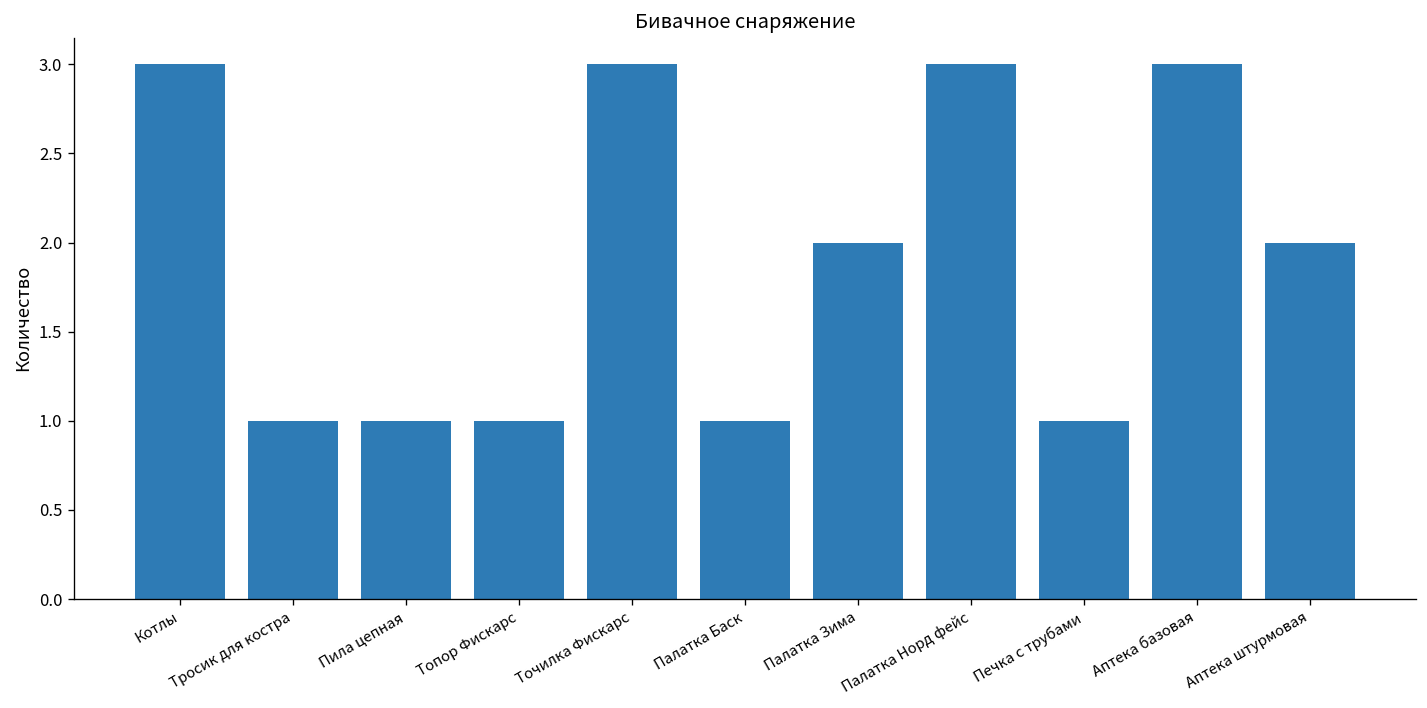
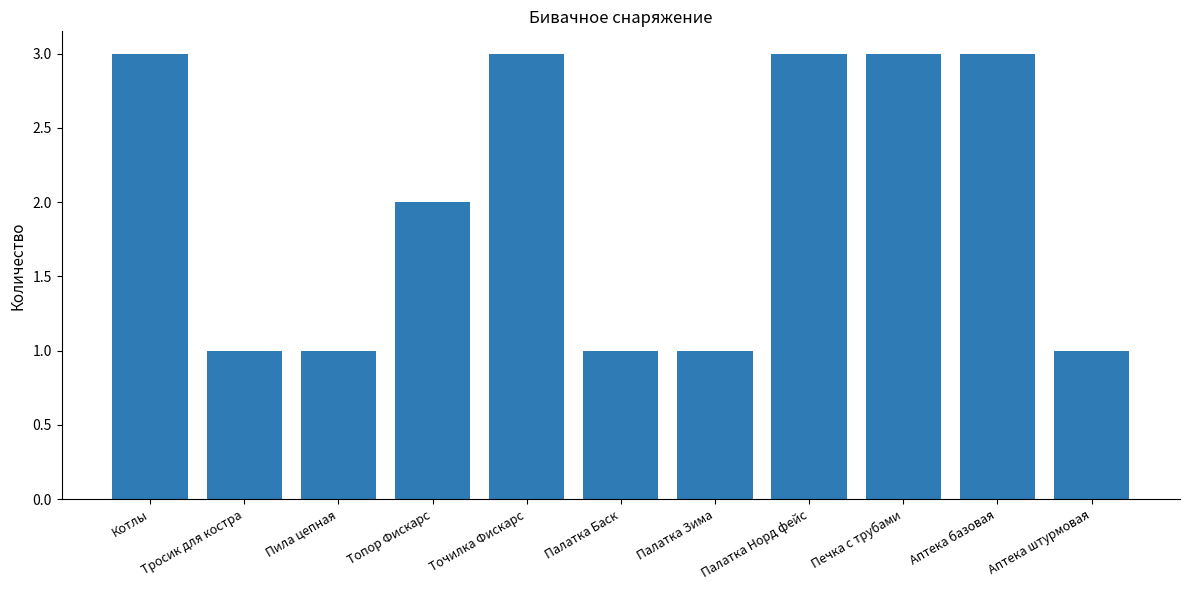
  {
    "Котлы": 3,
    "Тросик для костра": 1,
    "Пила цепная": 1,
-   "Топор Фискарс": 1,
+   "Топор Фискарс": 2,
    "Точилка Фискарс": 3,
    "Палатка Баск": 1,
-   "Палатка Зима": 2,
+   "Палатка Зима": 1,
    "Палатка Норд фейс": 3,
-   "Печка с трубами": 1,
+   "Печка с трубами": 3,
    "Аптека базовая": 3,
-   "Аптека штурмовая": 2
+   "Аптека штурмовая": 1
  }
